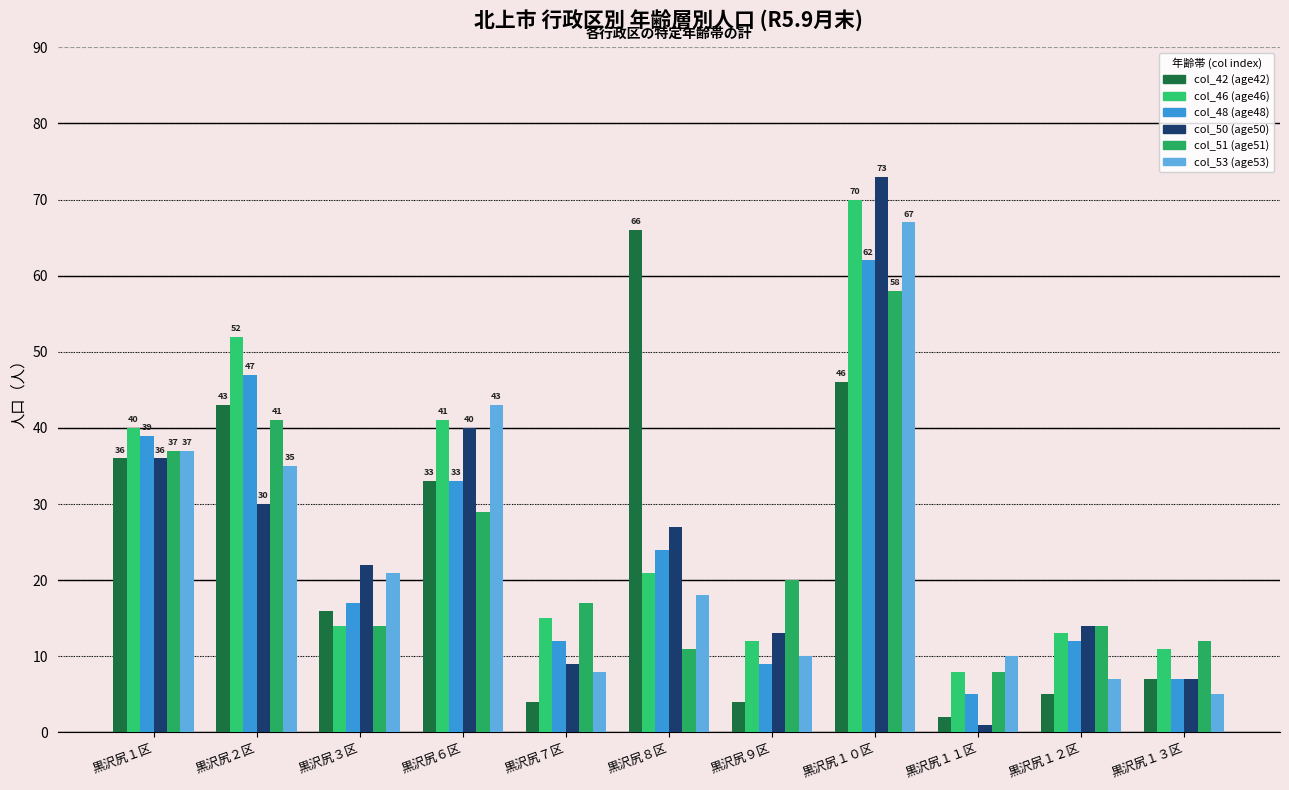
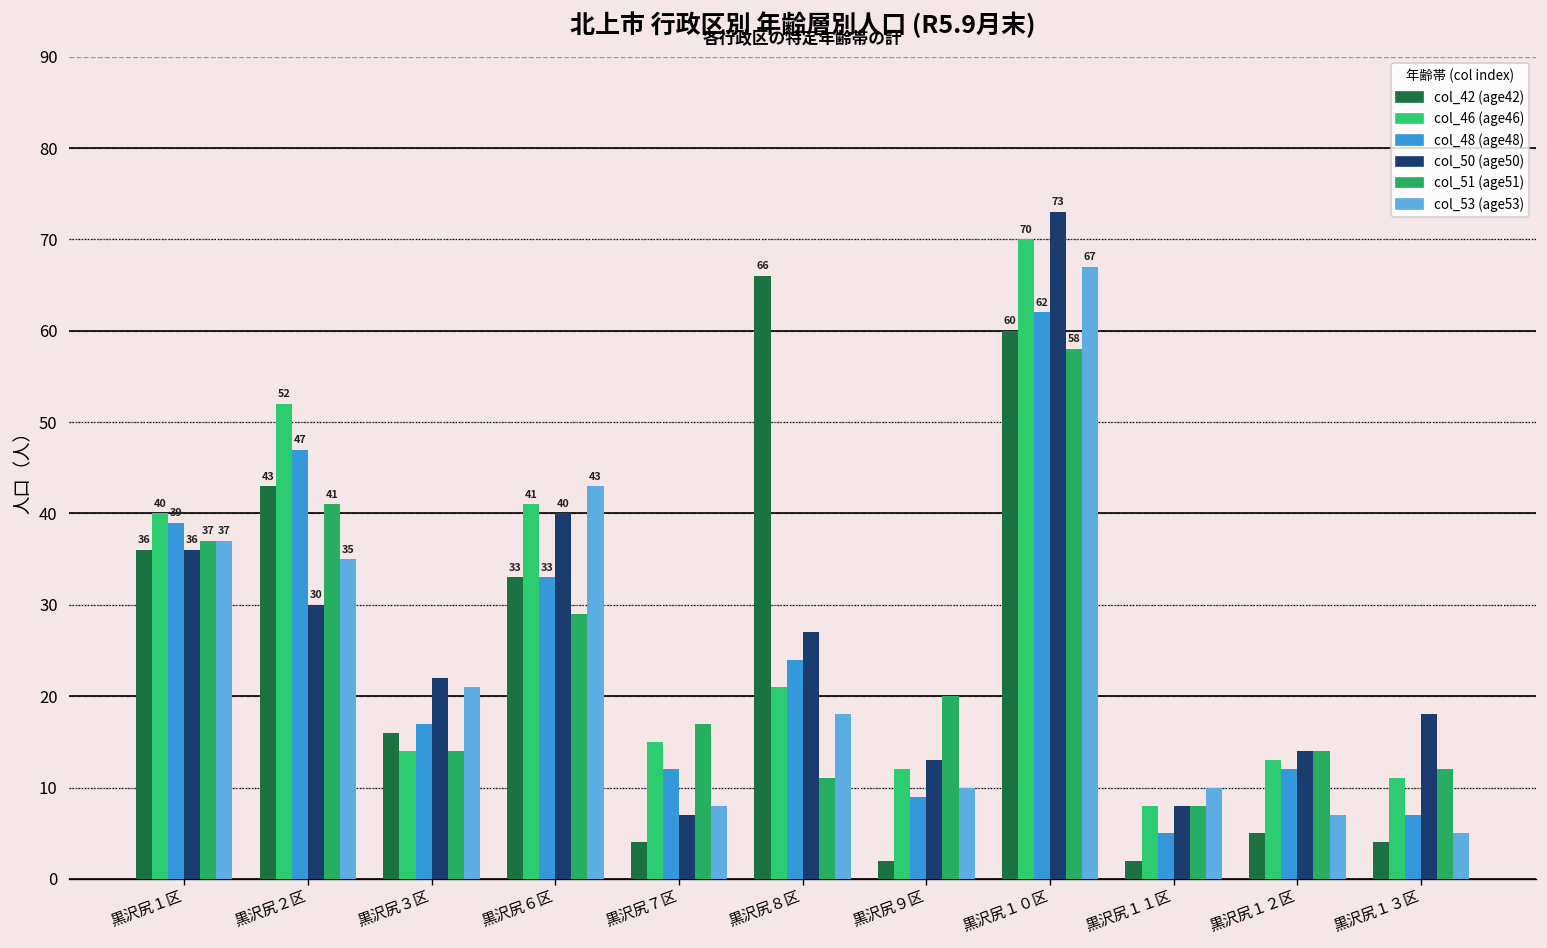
  {
    "col_42 (age42)": {
      "黒沢尻１区": 36,
      "黒沢尻２区": 43,
      "黒沢尻６区": 33,
      "黒沢尻８区": 66,
-     "黒沢尻９区": 4,
-     "黒沢尻１０区": 46,
-     "黒沢尻１３区": 7
+     "黒沢尻９区": 2,
+     "黒沢尻１０区": 60,
+     "黒沢尻１３区": 4
    },
    "col_50 (age50)": {
      "黒沢尻３区": 22,
-     "黒沢尻７区": 9,
+     "黒沢尻７区": 7,
      "黒沢尻８区": 27,
      "黒沢尻９区": 13,
-     "黒沢尻１１区": 1,
+     "黒沢尻１１区": 8,
      "黒沢尻１２区": 14,
-     "黒沢尻１３区": 7
+     "黒沢尻１３区": 18
    }
  }
